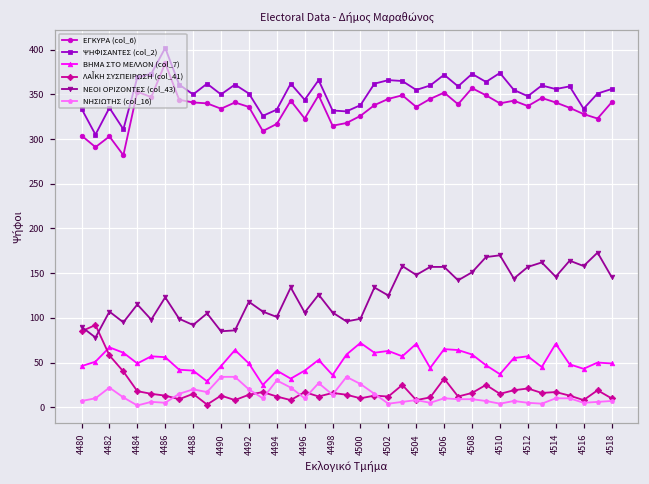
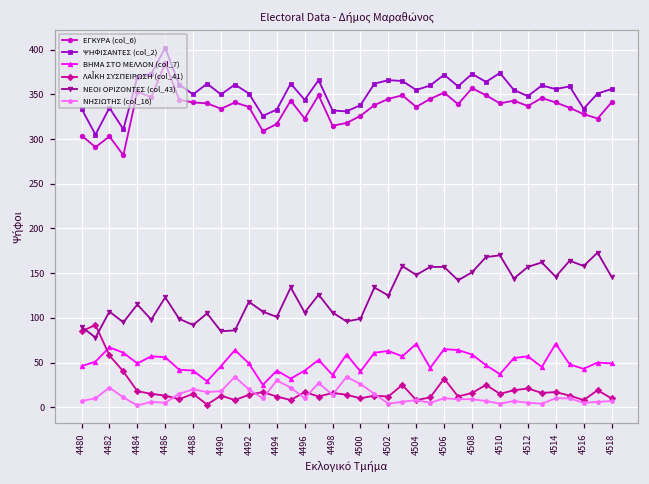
  {
    "ΒΗΜΑ ΣΤΟ ΜΕΛΛΟΝ (col_7)": {
      "4480": 50,
      "4482": 70,
      "4484": 50,
      "4486": 60,
      "4488": 40,
      "4490": 50,
      "4492": 50,
      "4494": 40,
      "4496": 40,
      "4498": 40,
-     "4500": 70,
+     "4500": 40,
      "4502": 60,
      "4504": 70,
      "4506": 70,
      "4508": 60,
      "4510": 40,
      "4512": 60,
      "4514": 70,
      "4516": 40,
      "4518": 50
    },
    "ΝΗΣΙΩΤΗΣ (col_16)": {
      "4480": 10,
      "4482": 20,
      "4484": 0,
      "4486": 10,
      "4488": 20,
-     "4490": 30,
+     "4490": 20,
      "4492": 20,
      "4494": 30,
      "4496": 10,
      "4500": 30,
      "4502": 0,
      "4506": 10,
      "4508": 10,
      "4510": 0,
      "4512": 10,
      "4514": 10
    }
  }
